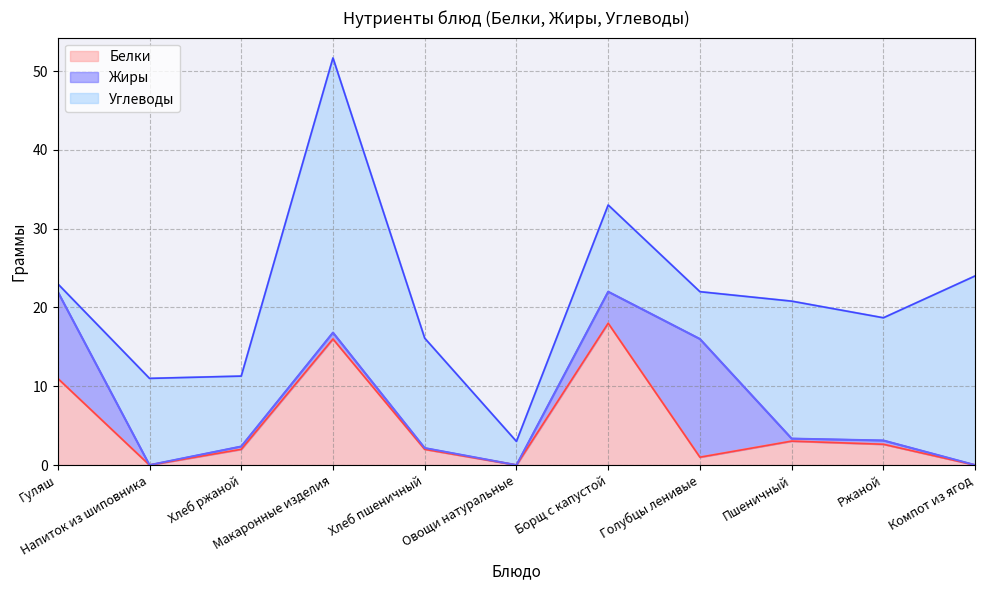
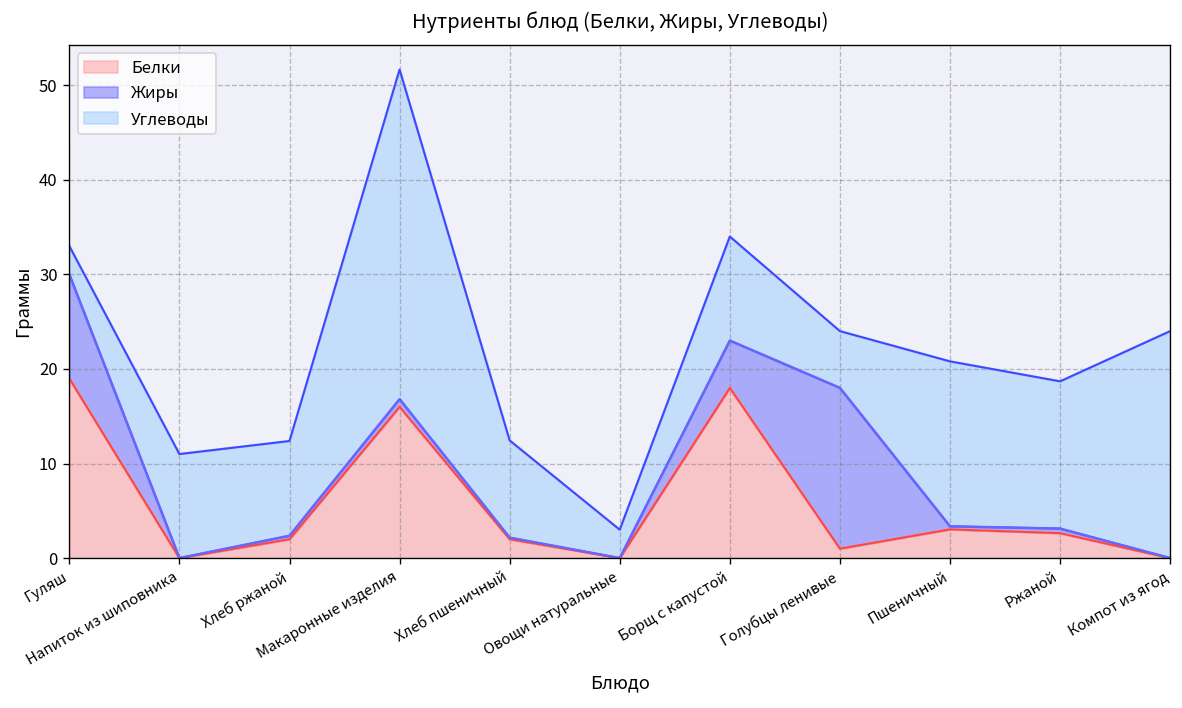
  {
    "Белки": {
-     "Гуляш": 11,
+     "Гуляш": 19,
      "Хлеб ржаной": 2,
      "Макаронные изделия": 16,
      "Борщ с капустой": 18,
      "Голубцы ленивые": 1,
      "Ржаной": 3
    },
    "Жиры": {
      "Гуляш": 11,
      "Хлеб ржаной": 0,
      "Макаронные изделия": 1,
-     "Борщ с капустой": 4,
-     "Голубцы ленивые": 15,
+     "Борщ с капустой": 5,
+     "Голубцы ленивые": 17,
      "Ржаной": 0
    },
    "Углеводы": {
-     "Гуляш": 1,
+     "Гуляш": 3,
      "Напиток из шиповника": 11,
-     "Хлеб ржаной": 9,
+     "Хлеб ржаной": 10,
      "Макаронные изделия": 35,
-     "Хлеб пшеничный": 14,
+     "Хлеб пшеничный": 10,
      "Овощи натуральные": 3,
      "Борщ с капустой": 11,
      "Голубцы ленивые": 6,
      "Пшеничный": 17,
      "Ржаной": 16,
      "Компот из ягод": 24
    }
  }
